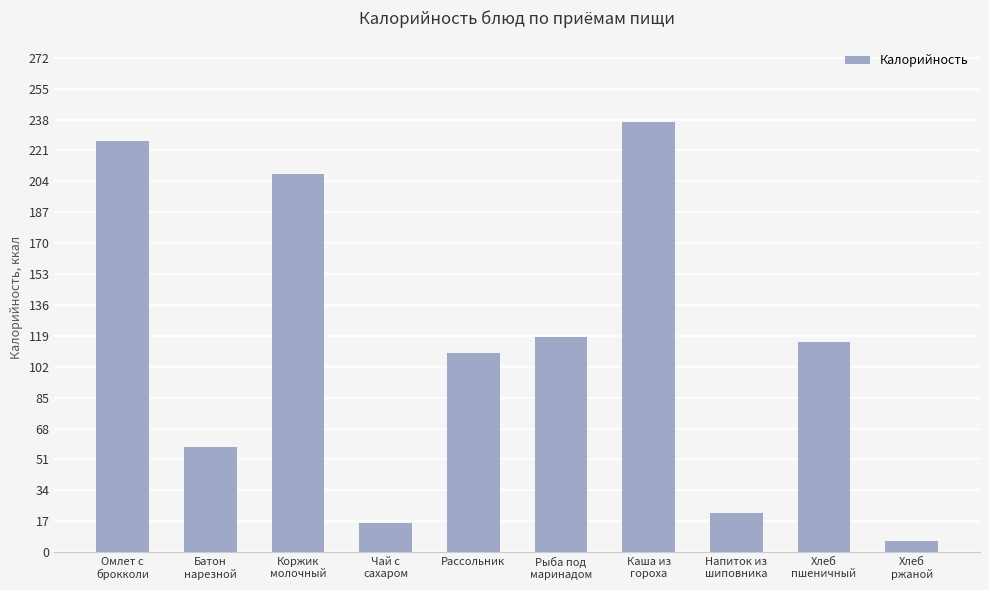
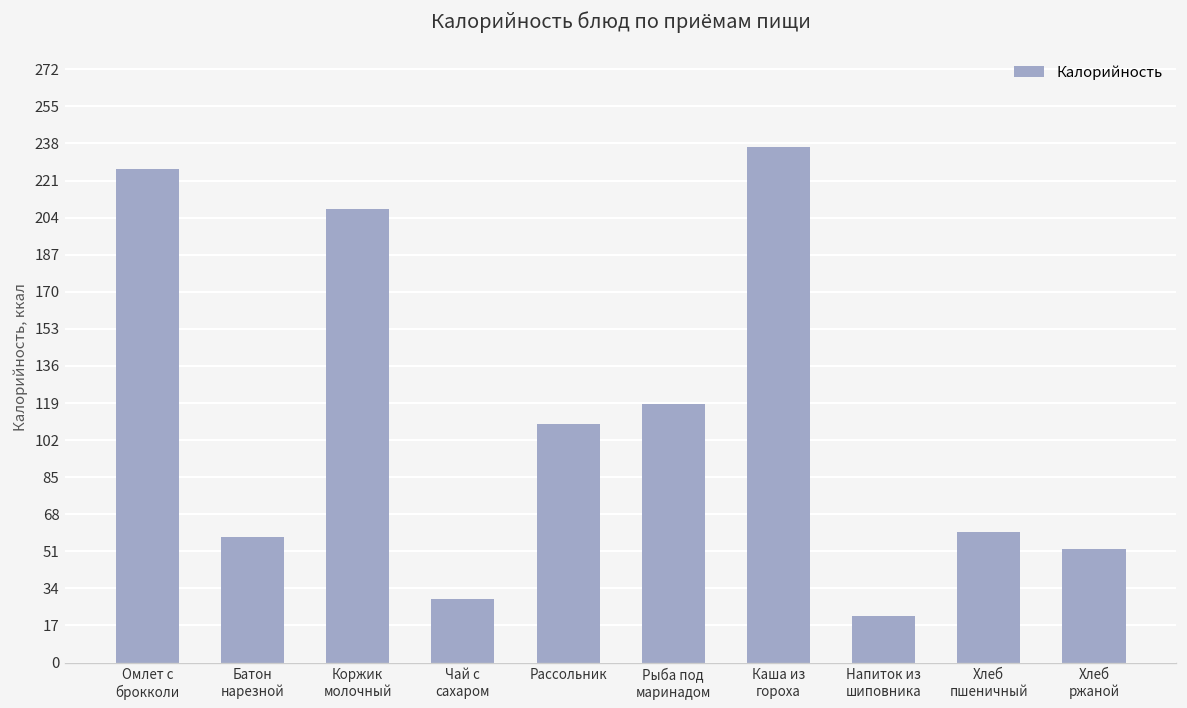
  {
    "Омлет с брокколи": 226,
    "Батон нарезной": 58,
    "Коржик молочный": 208,
-   "Чай с сахаром": 16,
+   "Чай с сахаром": 29,
    "Рассольник": 109,
    "Рыба под маринадом": 118,
    "Каша из гороха": 236,
    "Напиток из шиповника": 21,
-   "Хлеб пшеничный": 116,
-   "Хлеб ржаной": 6
+   "Хлеб пшеничный": 60,
+   "Хлеб ржаной": 52
  }
